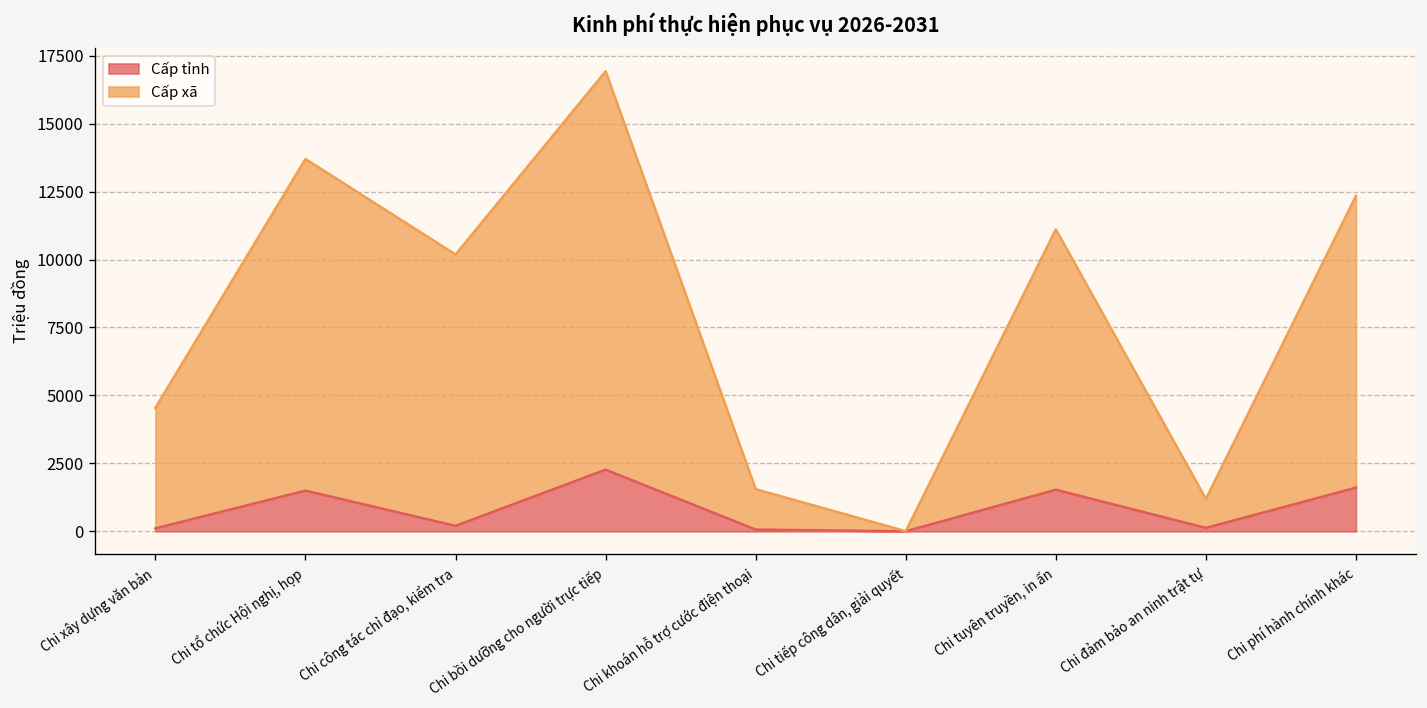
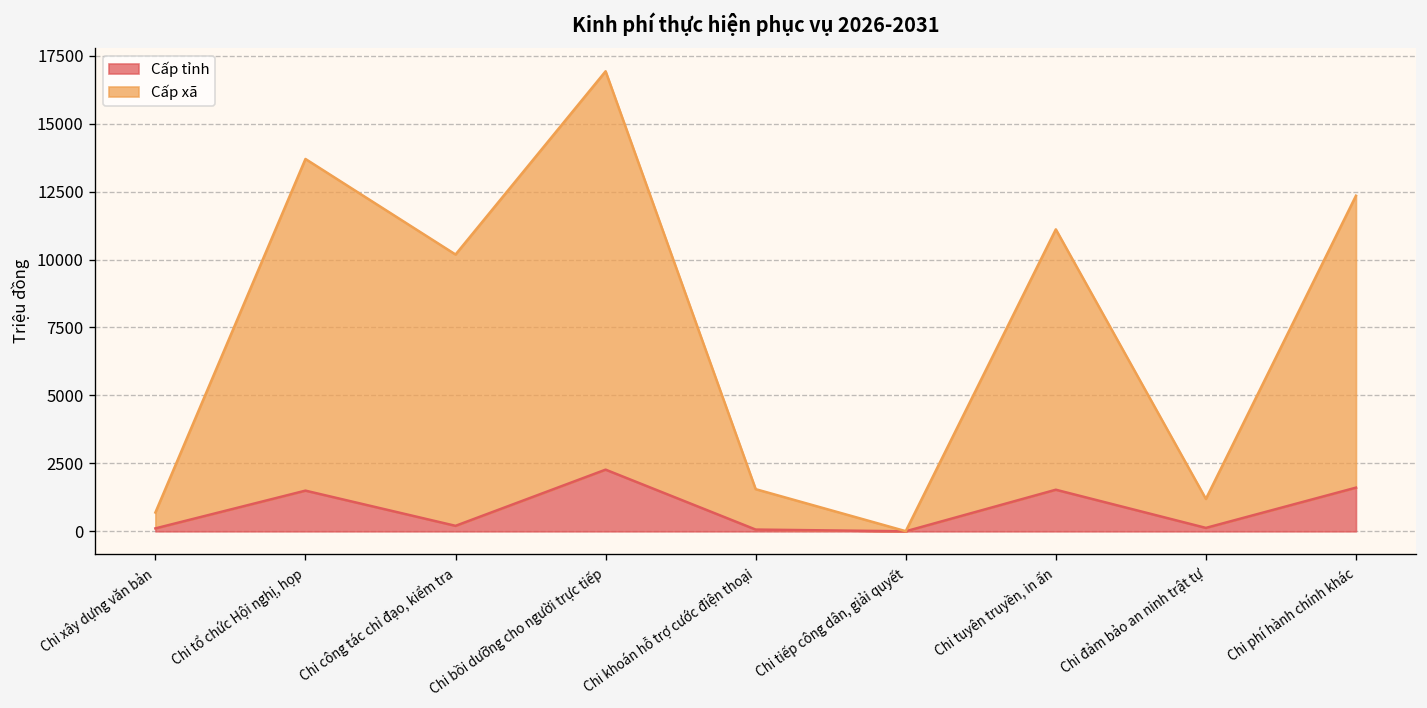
  {
    "Cấp tỉnh": {
      "Chi xây dựng văn bản": 100,
      "Chi tổ chức Hội nghị, họp": 1500,
      "Chi công tác chỉ đạo, kiểm tra": 200,
      "Chi bồi dưỡng cho người trực tiếp": 2300,
      "Chi khoán hỗ trợ cước điện thoại": 100,
      "Chi tuyên truyền, in ấn": 1500,
      "Chi đảm bảo an ninh trật tự": 100,
      "Chi phí hành chính khác": 1600
    },
    "Cấp xã": {
-     "Chi xây dựng văn bản": 4400,
+     "Chi xây dựng văn bản": 600,
      "Chi tổ chức Hội nghị, họp": 12200,
      "Chi công tác chỉ đạo, kiểm tra": 10000,
      "Chi bồi dưỡng cho người trực tiếp": 14700,
      "Chi khoán hỗ trợ cước điện thoại": 1500,
      "Chi tuyên truyền, in ấn": 9600,
      "Chi đảm bảo an ninh trật tự": 1100,
      "Chi phí hành chính khác": 10700
    }
  }
